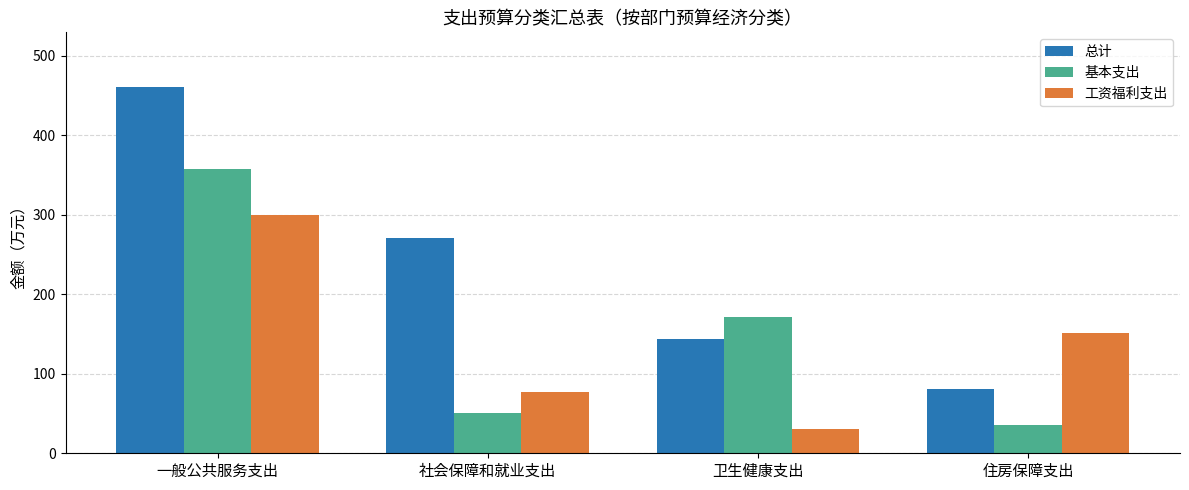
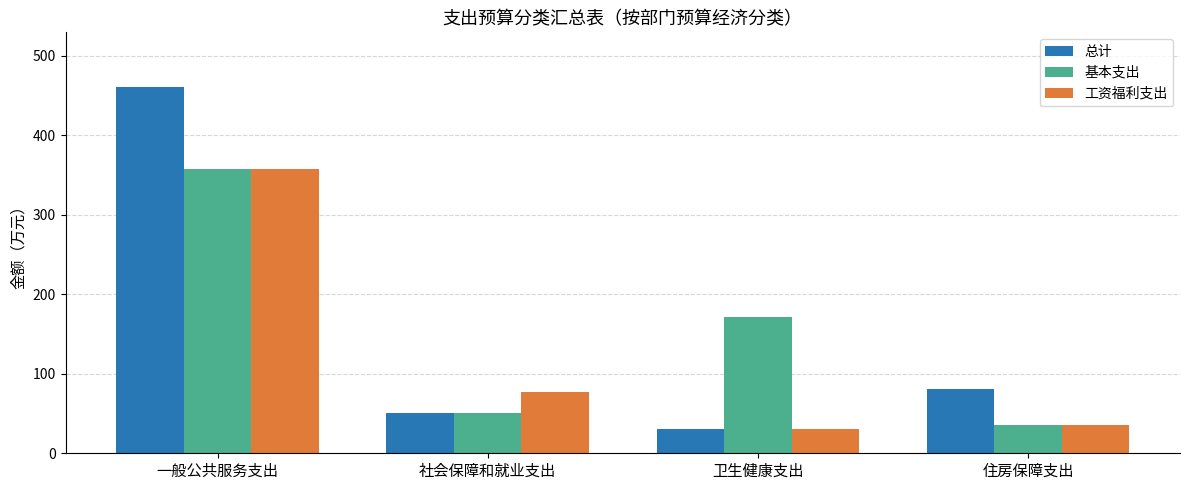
  {
    "总计": {
      "一般公共服务支出": 460,
-     "社会保障和就业支出": 270,
-     "卫生健康支出": 140,
+     "社会保障和就业支出": 50,
+     "卫生健康支出": 30,
      "住房保障支出": 80
    },
    "基本支出": {
      "一般公共服务支出": 360,
      "社会保障和就业支出": 50,
      "卫生健康支出": 170,
      "住房保障支出": 40
    },
    "工资福利支出": {
-     "一般公共服务支出": 300,
+     "一般公共服务支出": 360,
      "社会保障和就业支出": 80,
      "卫生健康支出": 30,
-     "住房保障支出": 150
+     "住房保障支出": 40
    }
  }
